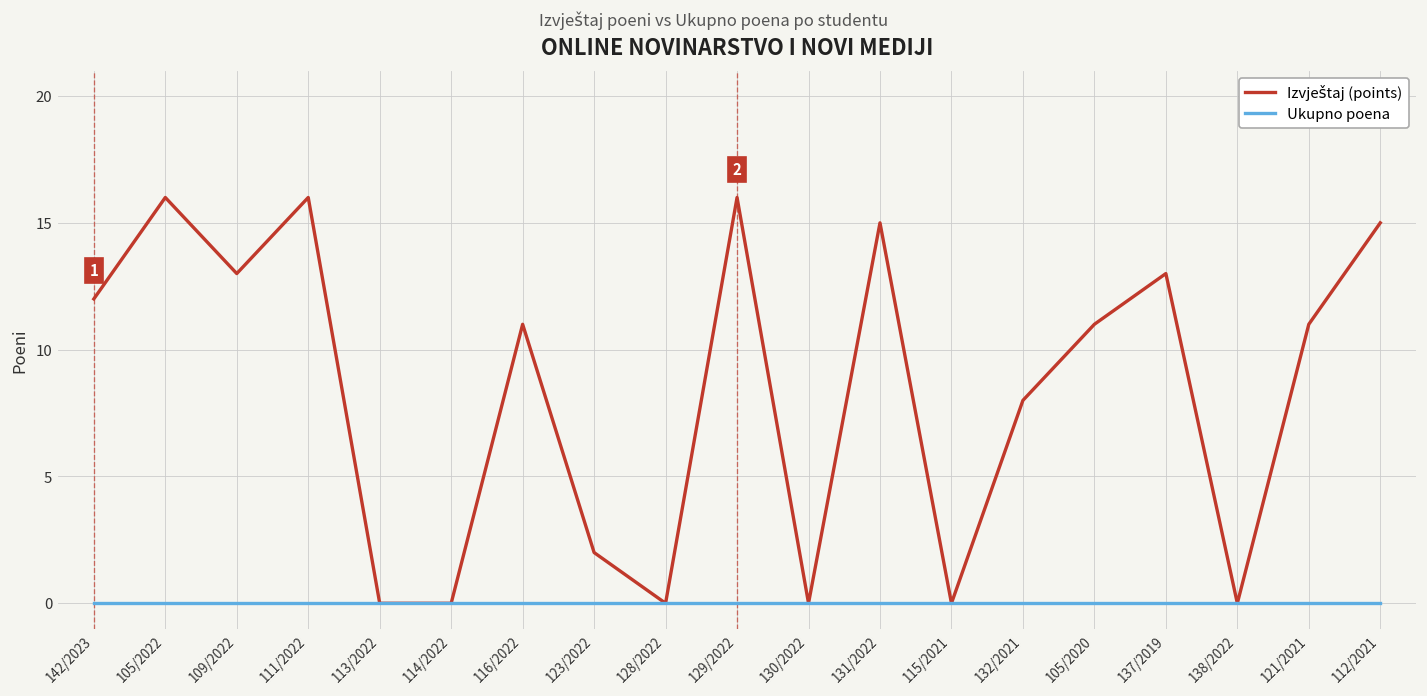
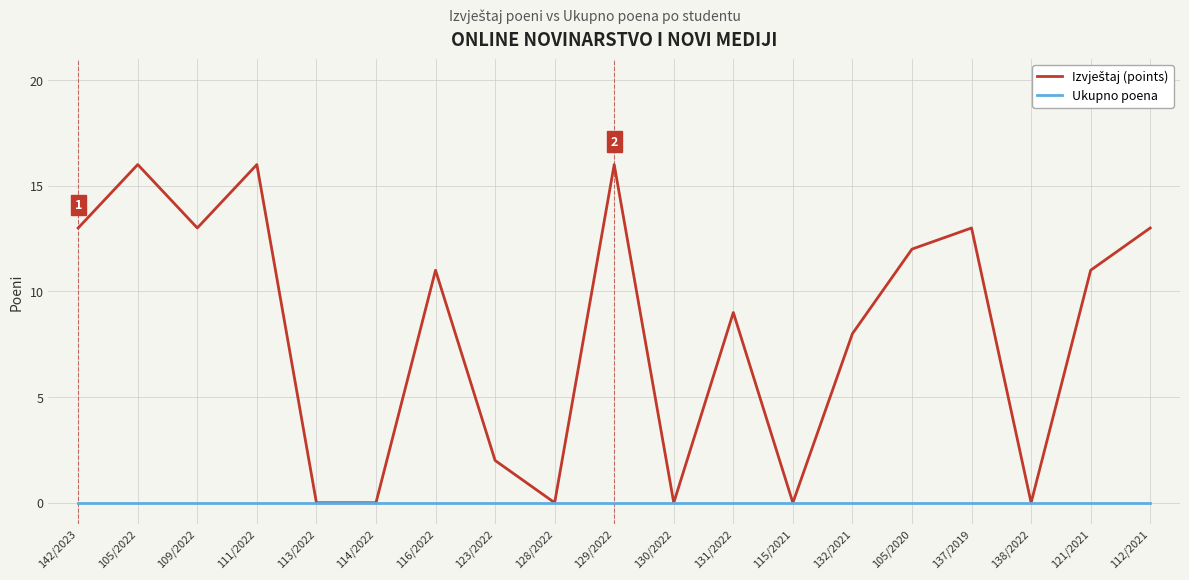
  {
    "Izvještaj (points)": {
-     "142/2023": 12,
+     "142/2023": 13,
      "105/2022": 16,
      "109/2022": 13,
      "111/2022": 16,
      "116/2022": 11,
      "123/2022": 2,
-     "131/2022": 15,
+     "131/2022": 9,
      "132/2021": 8,
-     "105/2020": 11,
+     "105/2020": 12,
      "137/2019": 13,
      "121/2021": 11,
-     "112/2021": 15
+     "112/2021": 13
    },
    "Ukupno poena": {
      "142/2023": 0,
      "105/2022": 0,
      "109/2022": 0,
      "111/2022": 0,
      "116/2022": 0,
      "123/2022": 0,
      "129/2022": 0,
      "131/2022": 0,
      "132/2021": 0,
      "105/2020": 0,
      "137/2019": 0,
      "121/2021": 0,
      "112/2021": 0
    }
  }
